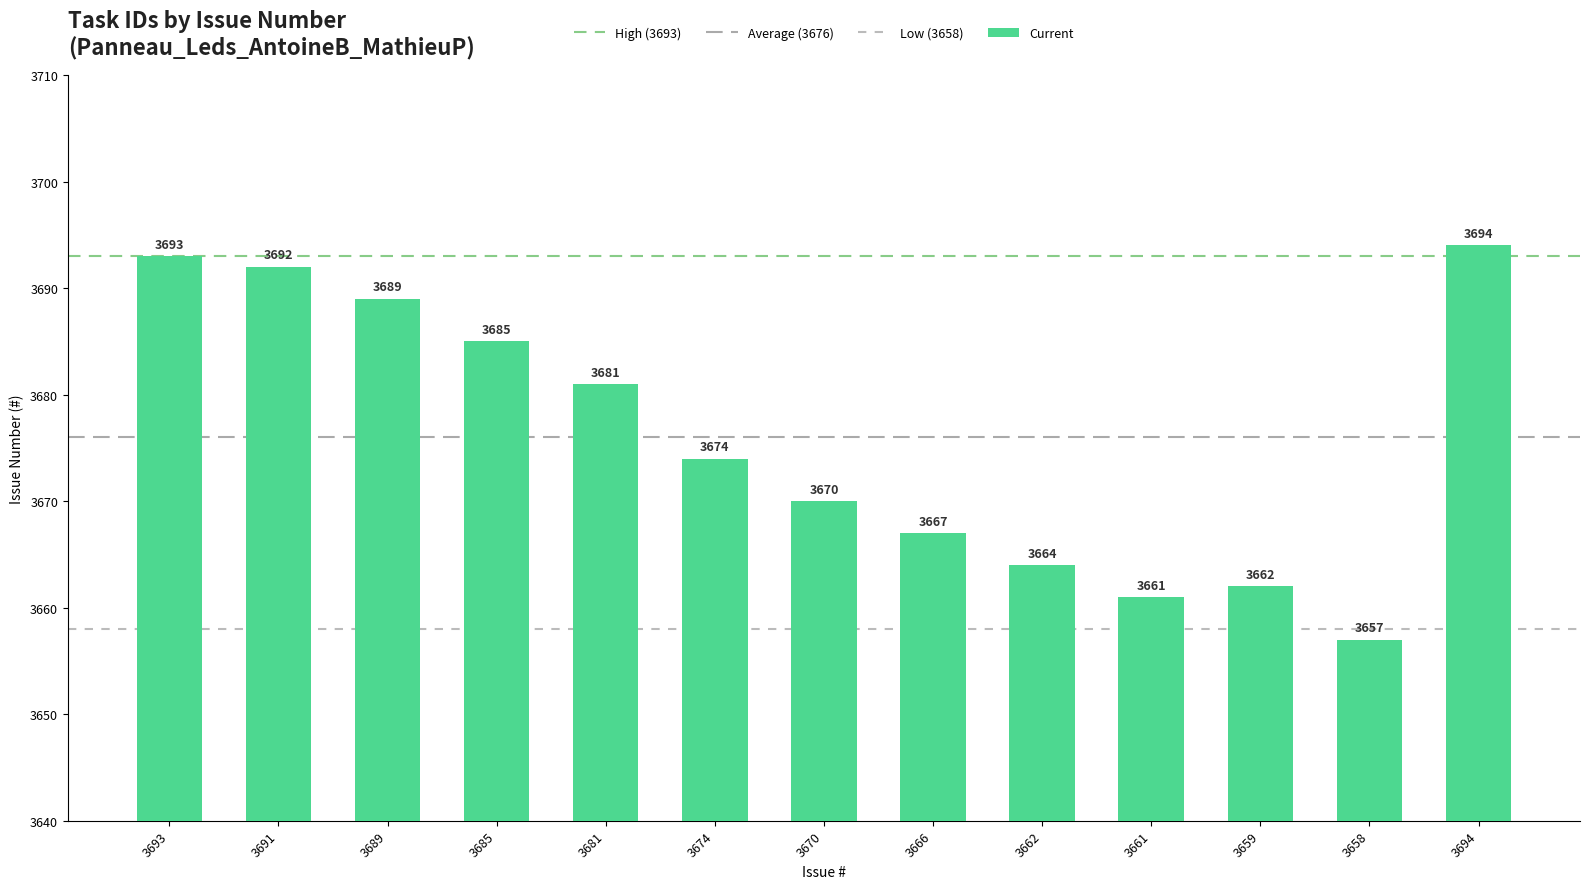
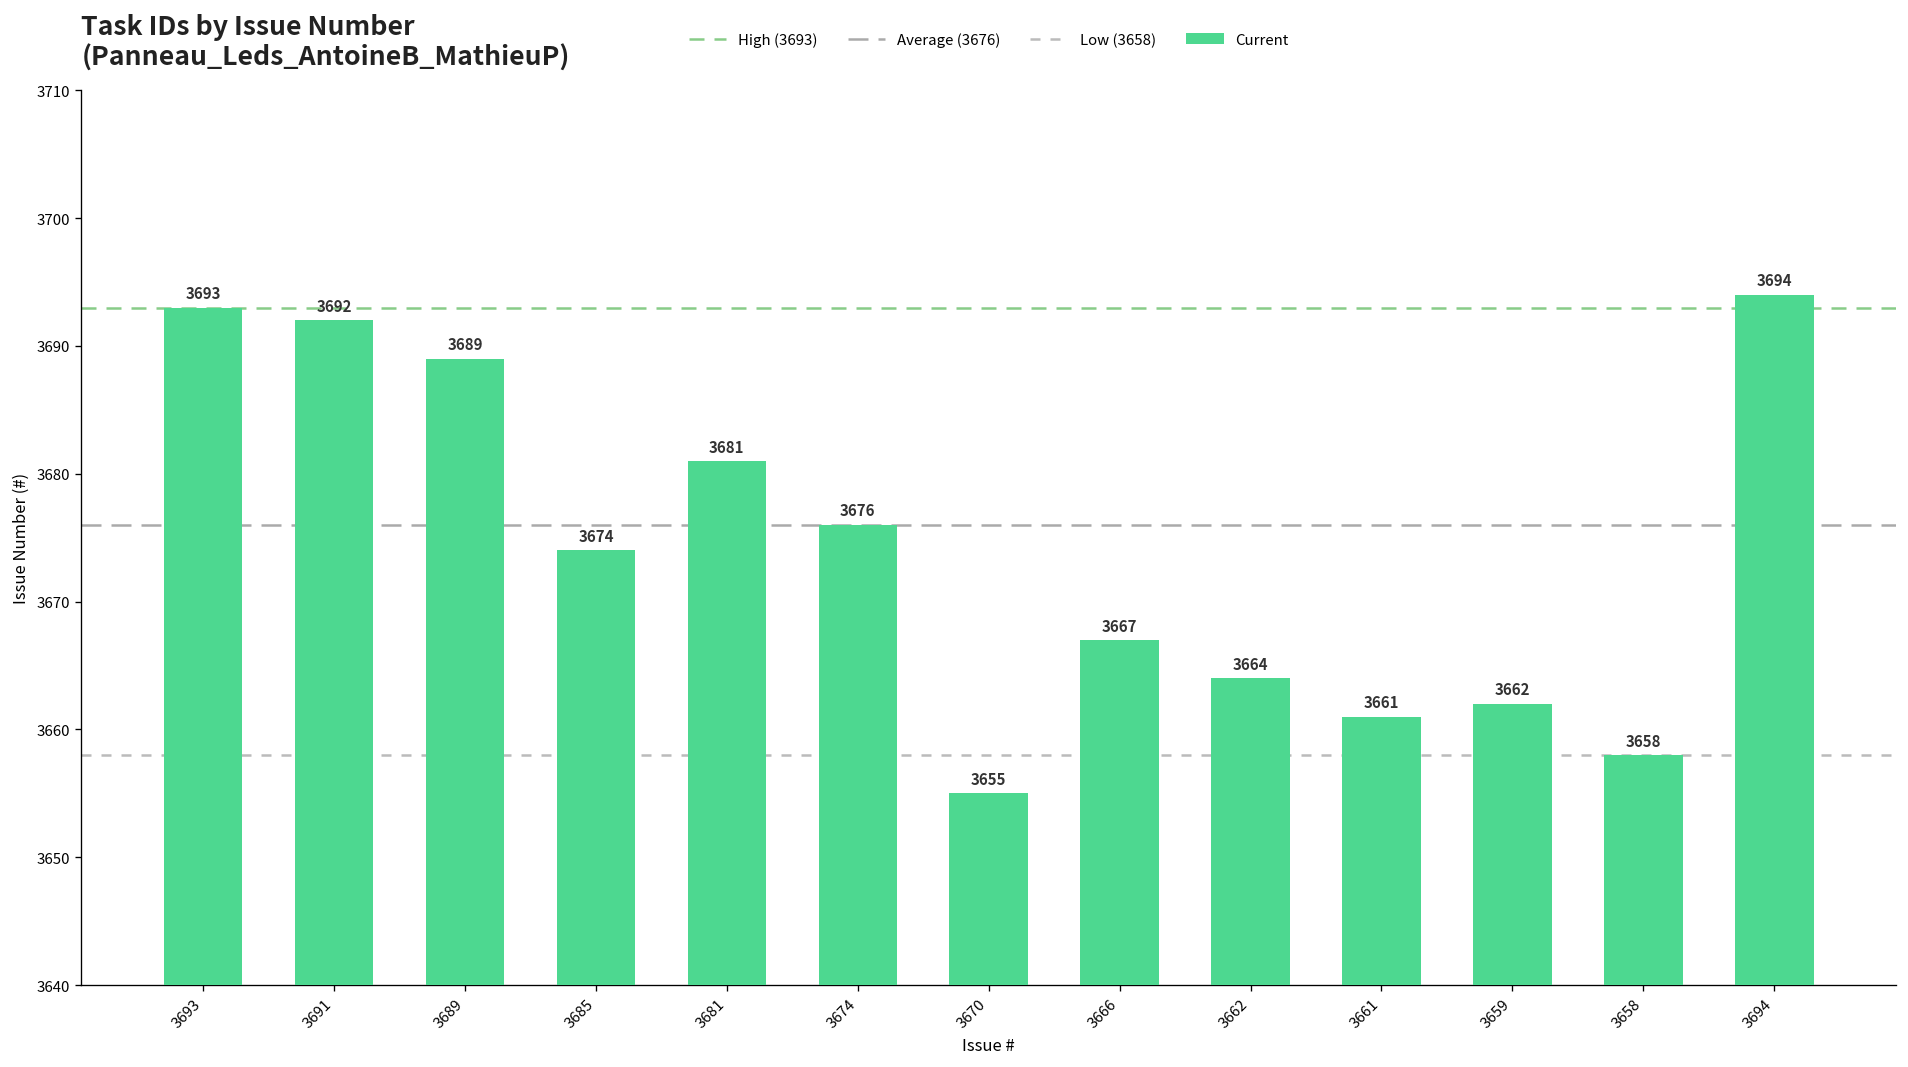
  {
    "3693": 3693,
    "3691": 3692,
    "3689": 3689,
-   "3685": 3685,
+   "3685": 3674,
    "3681": 3681,
-   "3674": 3674,
-   "3670": 3670,
+   "3674": 3676,
+   "3670": 3655,
    "3666": 3667,
    "3662": 3664,
    "3661": 3661,
    "3659": 3662,
-   "3658": 3657,
+   "3658": 3658,
    "3694": 3694
  }
